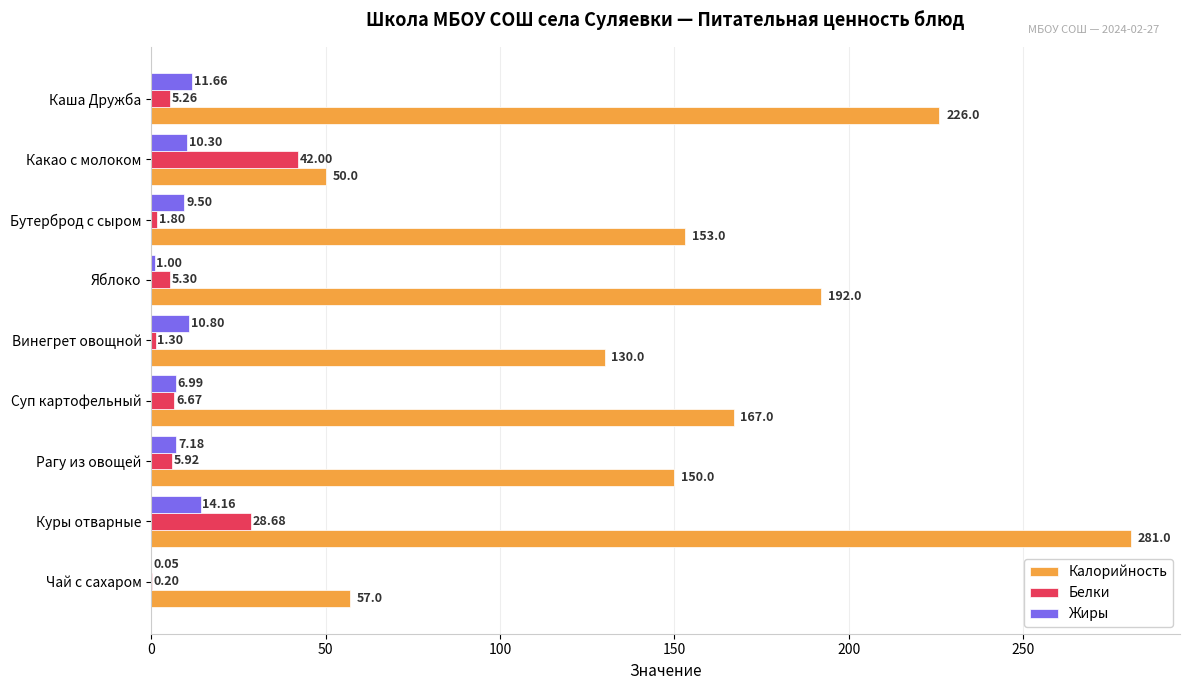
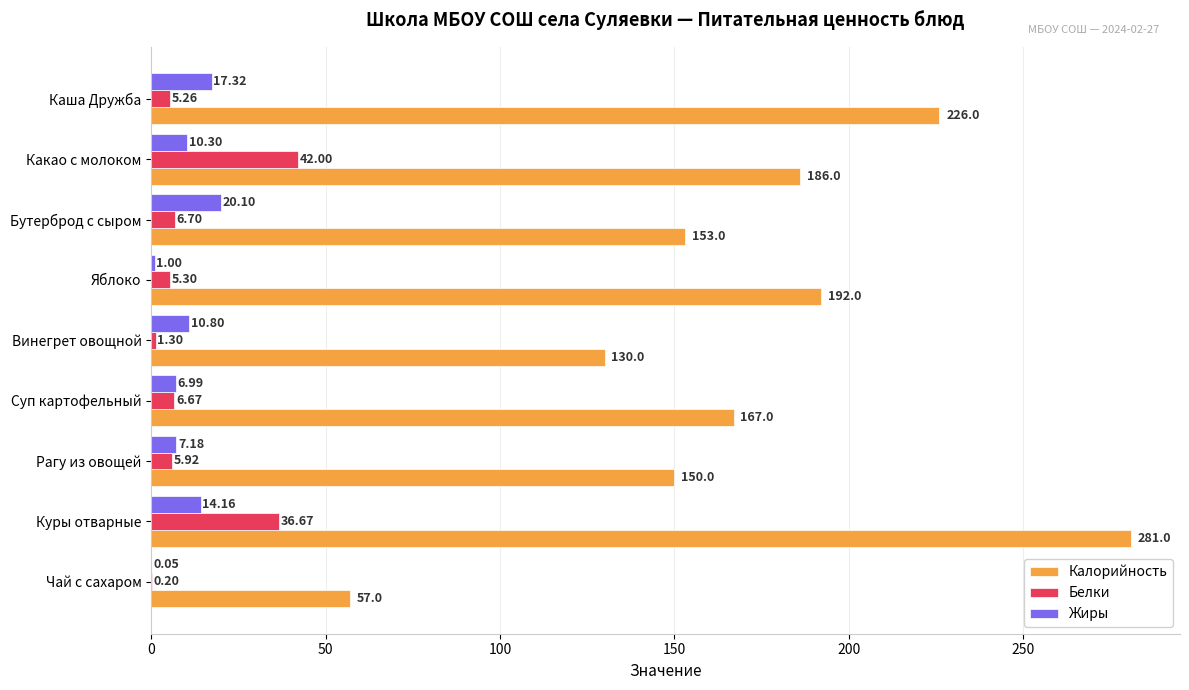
  {
    "Калорийность": {
      "Каша Дружба": 226.0,
-     "Какао с молоком": 50.0,
+     "Какао с молоком": 186.0,
      "Бутерброд с сыром": 153.0,
      "Яблоко": 192.0,
      "Винегрет овощной": 130.0,
      "Суп картофельный": 167.0,
      "Рагу из овощей": 150.0,
      "Куры отварные": 281.0,
      "Чай с сахаром": 57.0
    },
    "Белки": {
      "Каша Дружба": 5.26,
      "Какао с молоком": 42.00,
-     "Бутерброд с сыром": 1.80,
+     "Бутерброд с сыром": 6.70,
      "Яблоко": 5.30,
      "Винегрет овощной": 1.30,
      "Суп картофельный": 6.67,
      "Рагу из овощей": 5.92,
-     "Куры отварные": 28.68,
+     "Куры отварные": 36.67,
      "Чай с сахаром": 0.20
    },
    "Жиры": {
-     "Каша Дружба": 11.66,
+     "Каша Дружба": 17.32,
      "Какао с молоком": 10.30,
-     "Бутерброд с сыром": 9.50,
+     "Бутерброд с сыром": 20.10,
      "Яблоко": 1.00,
      "Винегрет овощной": 10.80,
      "Суп картофельный": 6.99,
      "Рагу из овощей": 7.18,
      "Куры отварные": 14.16,
      "Чай с сахаром": 0.05
    }
  }
